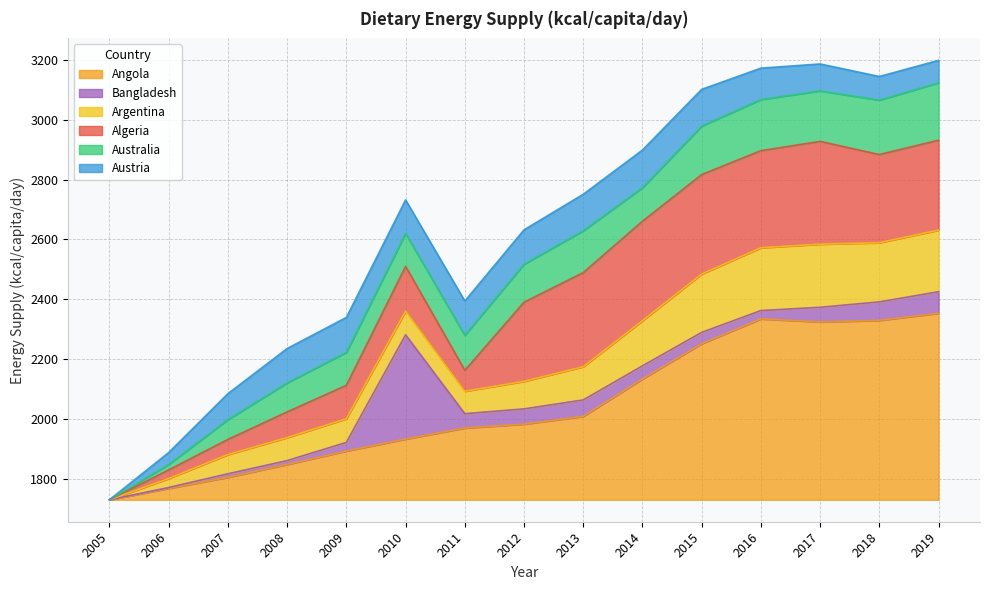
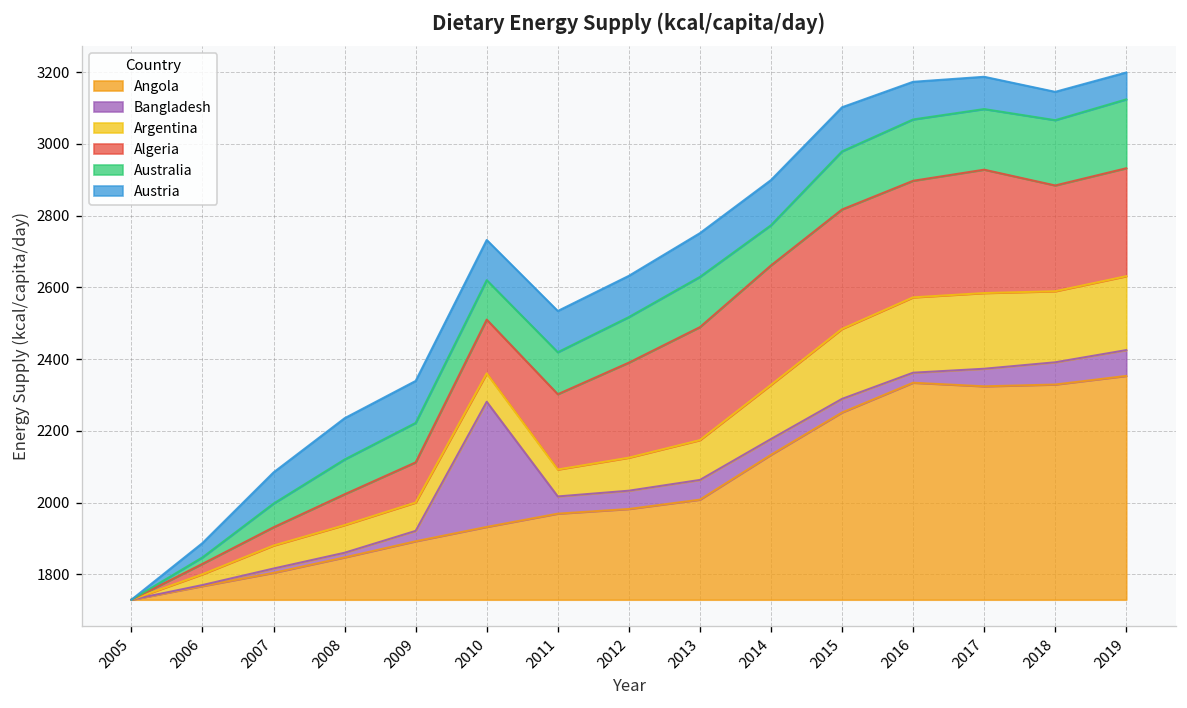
  {
    "Bangladesh": {
      "2007": 10,
      "2008": 10,
      "2009": 30,
      "2010": 350,
      "2011": 50,
      "2012": 50,
      "2013": 60,
      "2014": 40,
      "2015": 40,
      "2016": 30,
      "2017": 50,
      "2018": 60,
      "2019": 70
    },
    "Algeria": {
      "2006": 30,
      "2007": 50,
      "2008": 90,
      "2009": 110,
      "2010": 150,
-     "2011": 70,
+     "2011": 210,
      "2012": 270,
      "2013": 320,
      "2014": 330,
      "2015": 330,
      "2016": 330,
      "2017": 340,
      "2018": 300,
      "2019": 300
    },
    "Australia": {
      "2006": 20,
      "2007": 70,
      "2008": 100,
      "2009": 110,
      "2010": 110,
      "2011": 120,
      "2012": 130,
      "2013": 140,
      "2014": 110,
      "2015": 160,
      "2016": 170,
      "2017": 170,
      "2018": 180,
      "2019": 190
    },
    "Austria": {
      "2006": 40,
      "2007": 90,
      "2008": 120,
      "2009": 120,
      "2010": 110,
      "2011": 120,
      "2012": 120,
      "2013": 120,
      "2014": 130,
      "2015": 120,
      "2016": 110,
      "2017": 90,
      "2018": 80,
      "2019": 80
    }
  }
